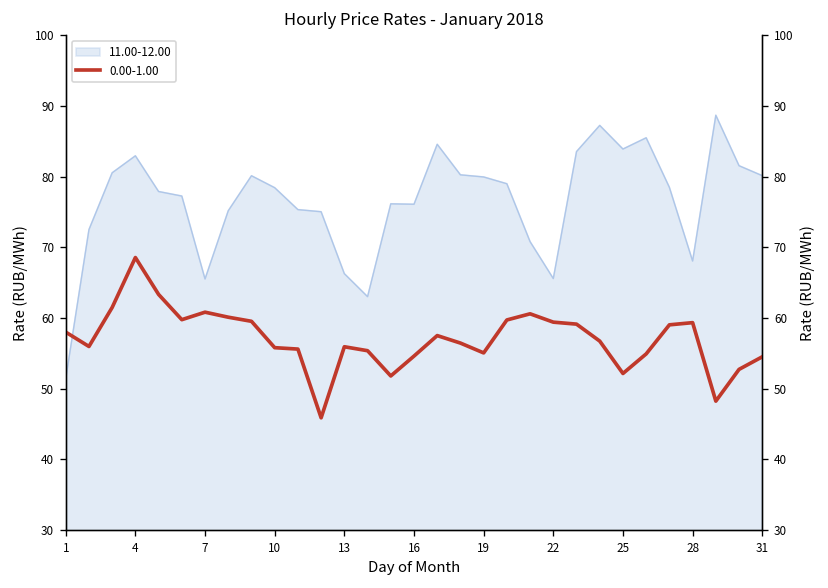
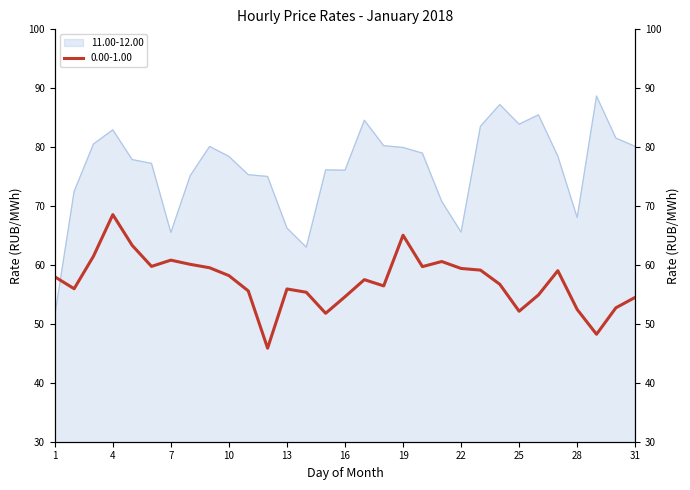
  {
    "11.00-12.00": {
      "1": 51,
      "4": 83,
      "7": 66,
      "10": 78,
      "13": 66,
      "16": 76,
      "19": 80,
      "22": 66,
      "25": 84,
      "28": 68,
      "31": 80
    },
    "0.00-1.00": {
      "1": 58,
      "4": 69,
      "7": 61,
-     "10": 56,
+     "10": 58,
      "13": 56,
      "16": 55,
-     "19": 55,
+     "19": 65,
      "22": 59,
      "25": 52,
-     "28": 59,
+     "28": 52,
      "31": 55
    }
  }
